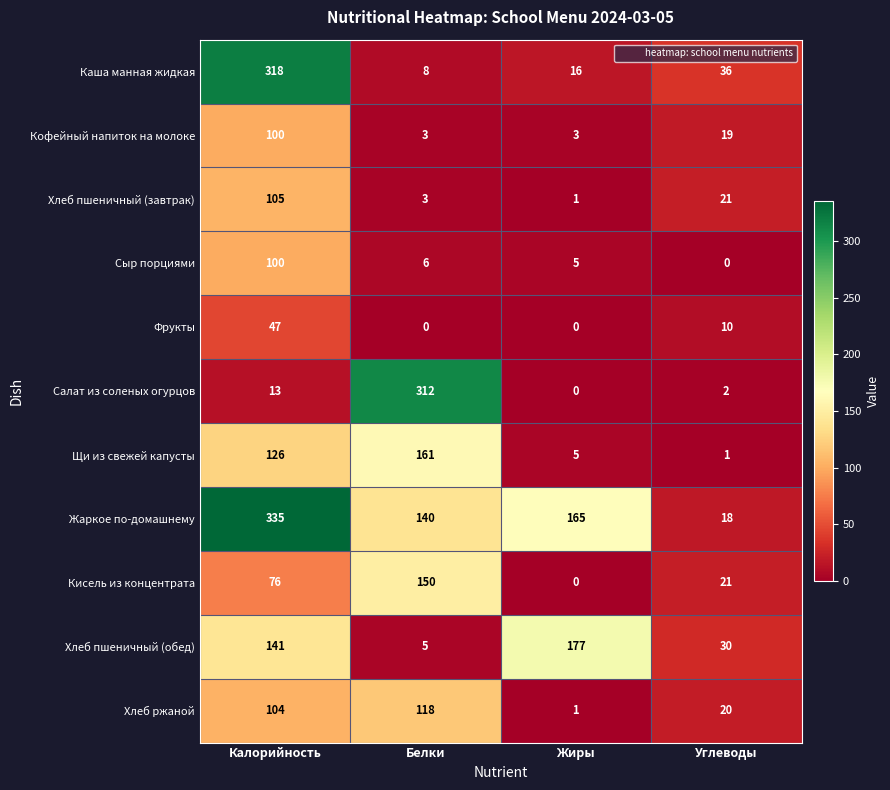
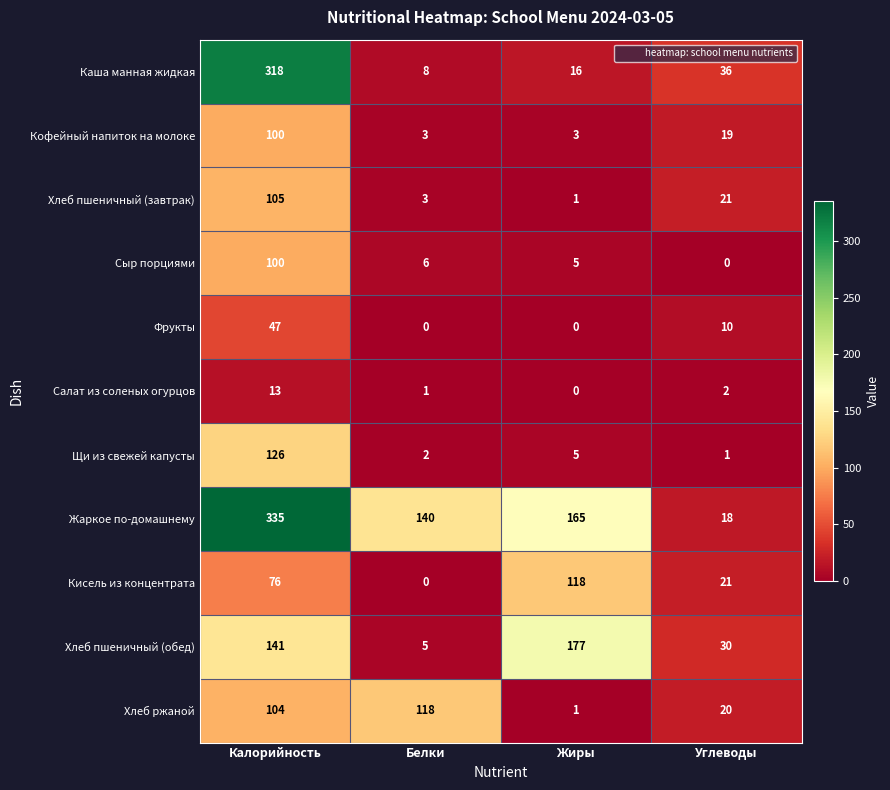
  {
    "Каша манная жидкая": {
      "Калорийность": 318,
      "Белки": 8,
      "Жиры": 16,
      "Углеводы": 36
    },
    "Кофейный напиток на молоке": {
      "Калорийность": 100,
      "Белки": 3,
      "Жиры": 3,
      "Углеводы": 19
    },
    "Хлеб пшеничный (завтрак)": {
      "Калорийность": 105,
      "Белки": 3,
      "Жиры": 1,
      "Углеводы": 21
    },
    "Сыр порциями": {
      "Калорийность": 100,
      "Белки": 6,
      "Жиры": 5,
      "Углеводы": 0
    },
    "Фрукты": {
      "Калорийность": 47,
      "Белки": 0,
      "Жиры": 0,
      "Углеводы": 10
    },
    "Салат из соленых огурцов": {
      "Калорийность": 13,
-     "Белки": 312,
+     "Белки": 1,
      "Жиры": 0,
      "Углеводы": 2
    },
    "Щи из свежей капусты": {
      "Калорийность": 126,
-     "Белки": 161,
+     "Белки": 2,
      "Жиры": 5,
      "Углеводы": 1
    },
    "Жаркое по-домашнему": {
      "Калорийность": 335,
      "Белки": 140,
      "Жиры": 165,
      "Углеводы": 18
    },
    "Кисель из концентрата": {
      "Калорийность": 76,
-     "Белки": 150,
-     "Жиры": 0,
+     "Белки": 0,
+     "Жиры": 118,
      "Углеводы": 21
    },
    "Хлеб пшеничный (обед)": {
      "Калорийность": 141,
      "Белки": 5,
      "Жиры": 177,
      "Углеводы": 30
    },
    "Хлеб ржаной": {
      "Калорийность": 104,
      "Белки": 118,
      "Жиры": 1,
      "Углеводы": 20
    }
  }
